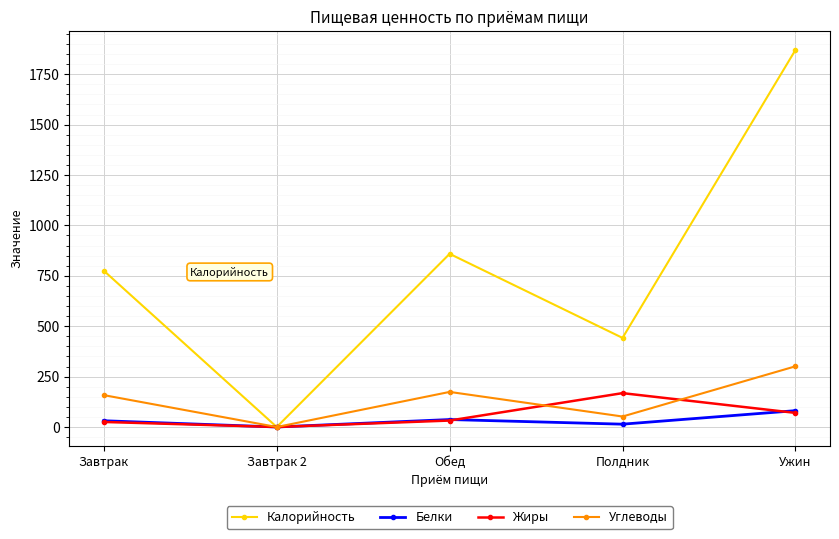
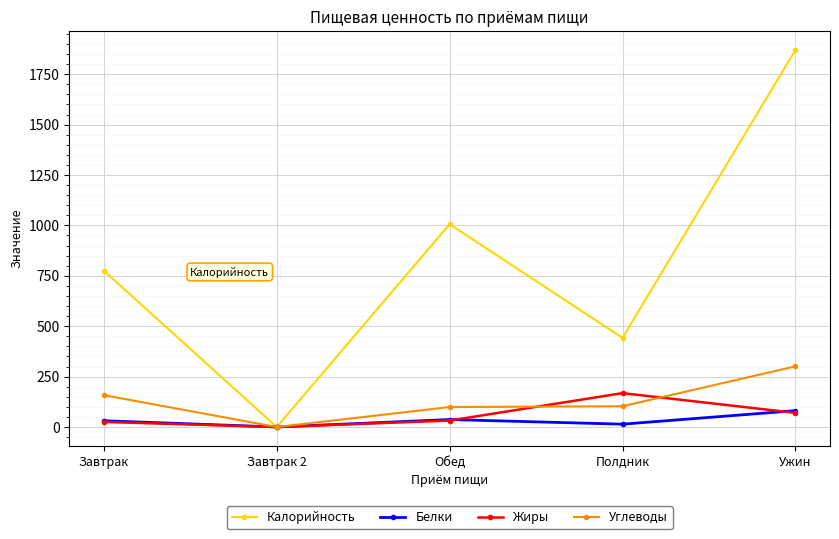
  {
    "Калорийность": {
      "Завтрак": 780,
-     "Обед": 860,
+     "Обед": 1010,
      "Полдник": 440,
      "Ужин": 1870
    },
    "Белки": {
      "Полдник": 10
    },
    "Жиры": {
      "Полдник": 170
    },
    "Углеводы": {
      "Завтрак": 160,
-     "Обед": 170,
-     "Полдник": 50,
+     "Обед": 100,
+     "Полдник": 100,
      "Ужин": 300
    }
  }
